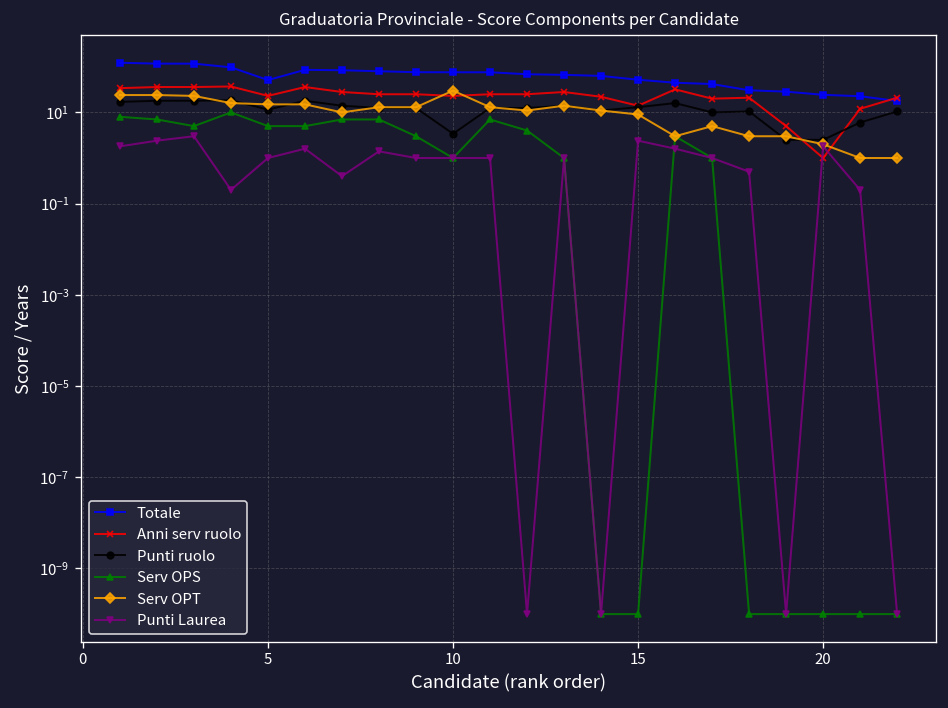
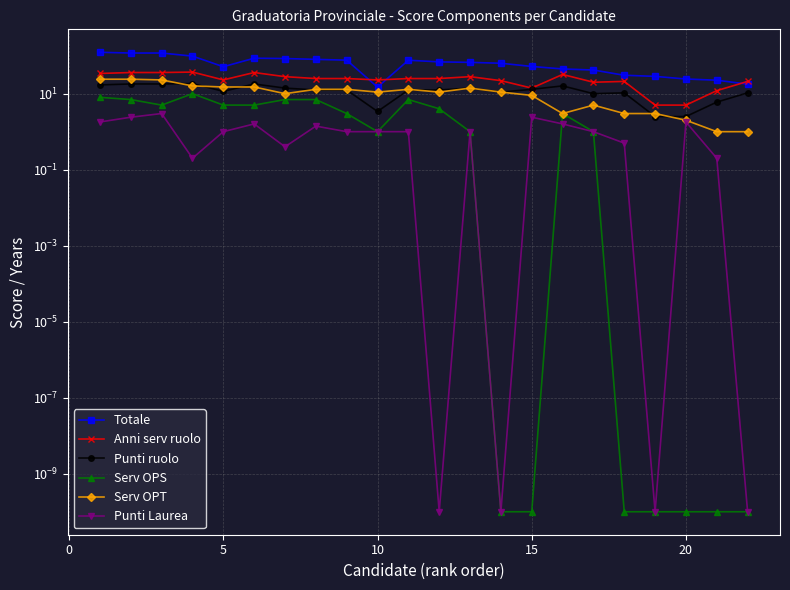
  {
    "Totale": {
      "5": 50,
-     "10": 80,
+     "10": 15,
      "15": 50,
      "20": 20
    },
    "Anni serv ruolo": {
      "5": 20,
      "10": 20,
-     "20": 1
+     "20": 5
    },
    "Punti ruolo": {
      "5": 12,
      "10": 3,
      "20": 3
    },
    "Serv OPS": {
      "5": 5,
      "15": 0.00000000010,
      "20": 0.00000000010
    },
    "Serv OPT": {
      "5": 15,
-     "10": 30,
+     "10": 11,
      "15": 9
    },
    "Punti Laurea": {
      "5": 1,
      "15": 2
    }
  }
